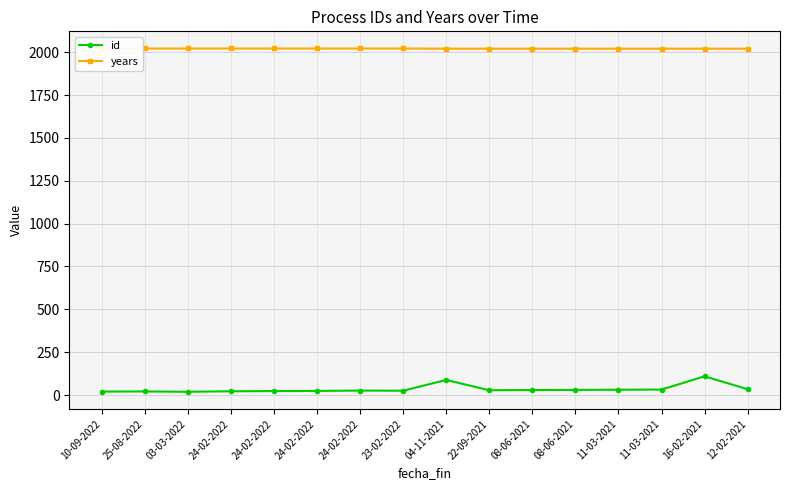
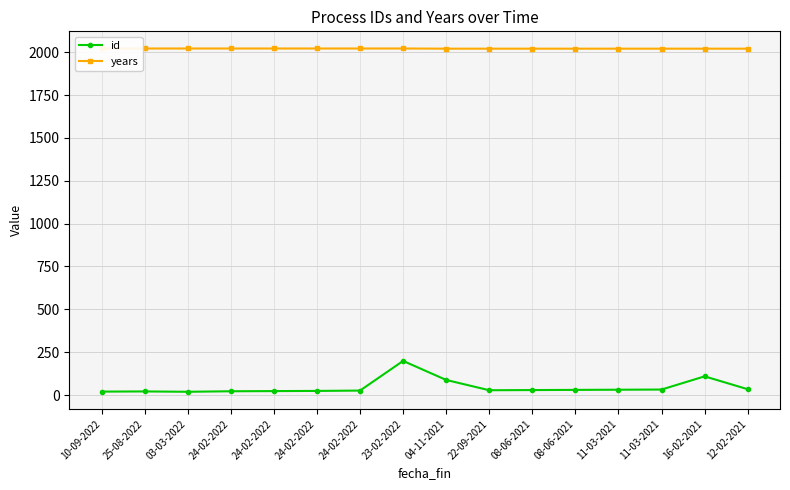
  {
    "id": {
      "10-09-2022": 20,
      "25-08-2022": 20,
      "03-03-2022": 20,
-     "23-02-2022": 30,
+     "23-02-2022": 200,
      "04-11-2021": 90,
      "22-09-2021": 30,
      "16-02-2021": 110,
      "12-02-2021": 30
    },
    "years": {
      "25-08-2022": 2020,
      "03-03-2022": 2020,
      "23-02-2022": 2020,
      "04-11-2021": 2020,
      "22-09-2021": 2020,
      "16-02-2021": 2020,
      "12-02-2021": 2020
    }
  }
